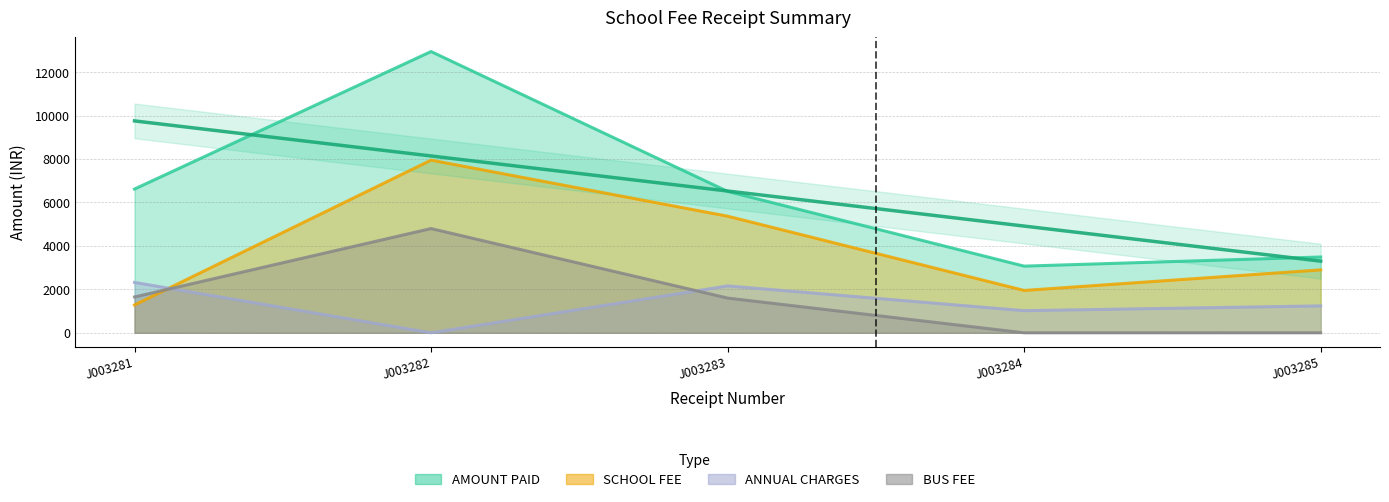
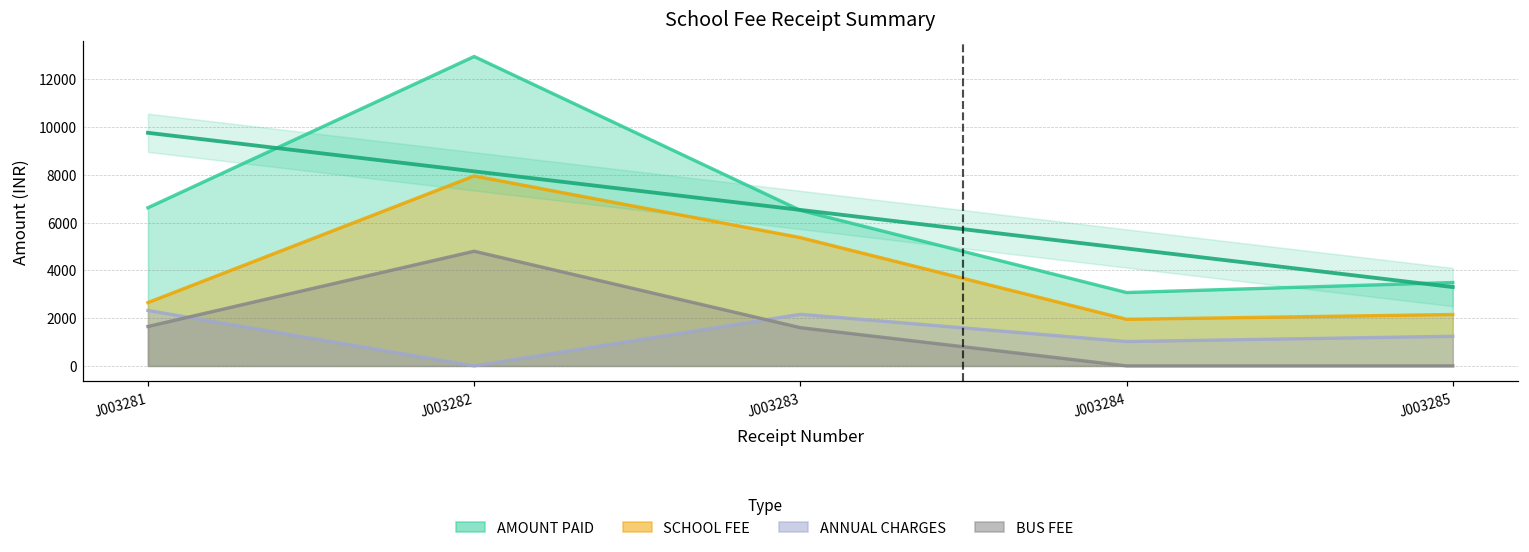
  {
    "SCHOOL FEE": {
-     "J003281": 1300,
+     "J003281": 2700,
      "J003282": 8000,
      "J003283": 5400,
      "J003284": 2000,
-     "J003285": 2900
+     "J003285": 2200
    }
  }
